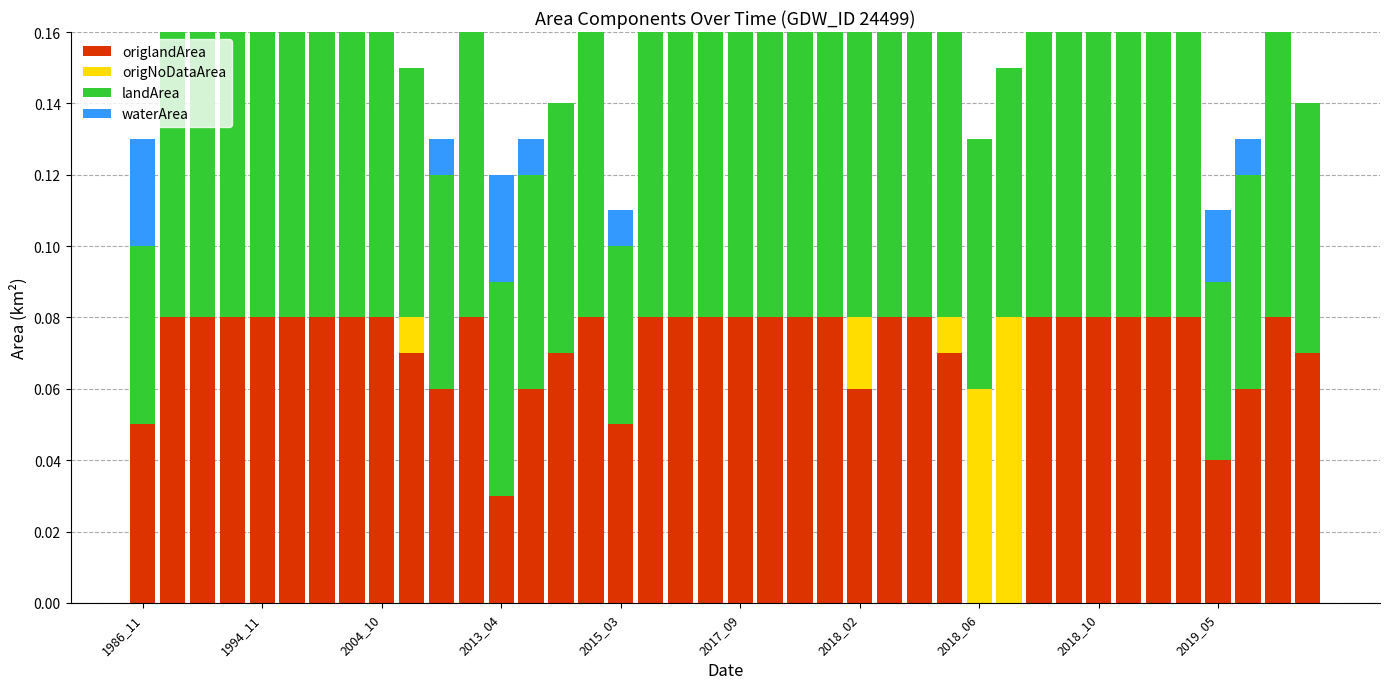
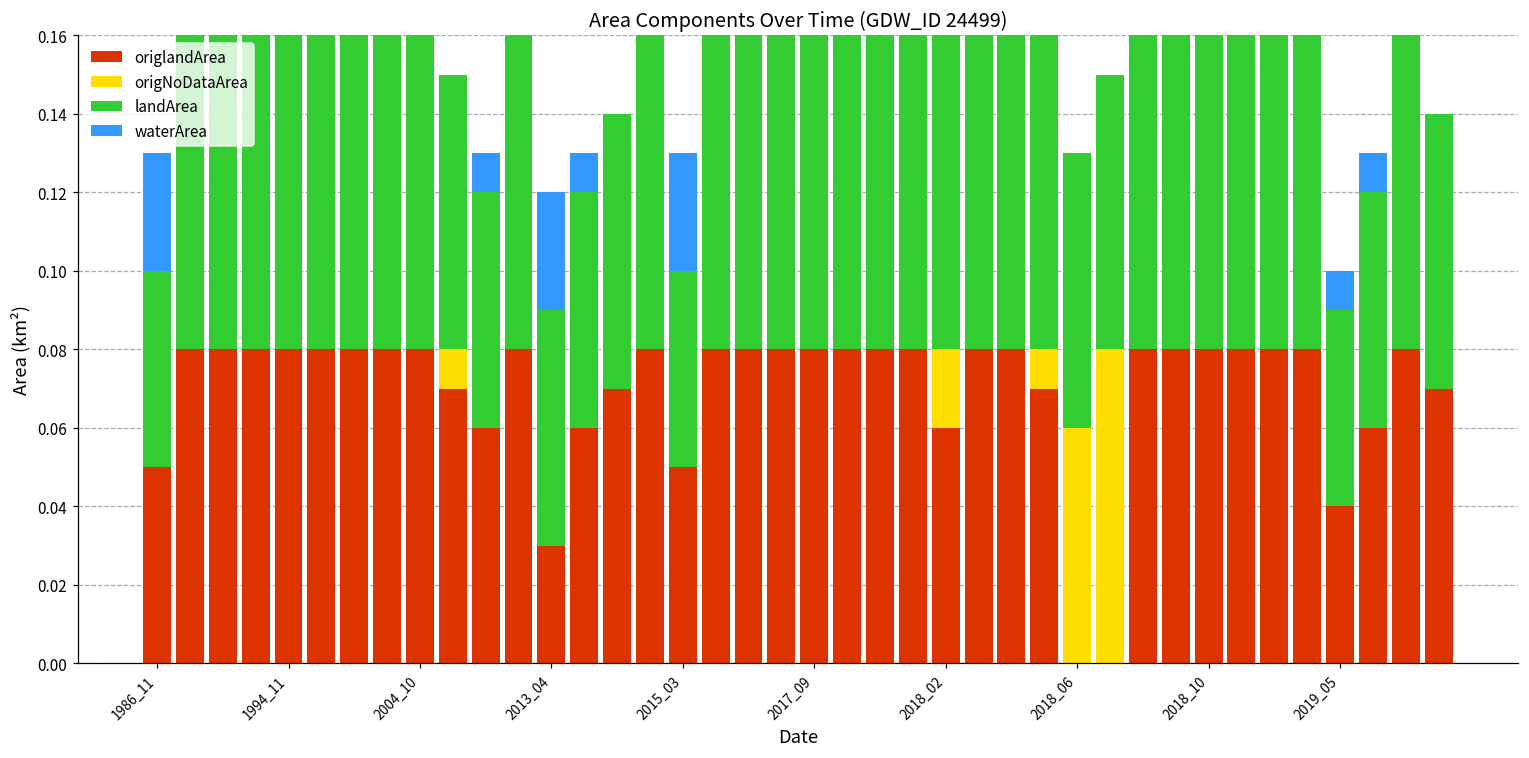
  {
    "origlandArea": {
      "1986_11": 0.05,
      "1994_11": 0.08,
      "2004_10": 0.08,
      "2013_04": 0.03,
      "2015_03": 0.05,
      "2017_09": 0.08,
      "2018_02": 0.06,
      "2018_06": 0.00,
      "2018_10": 0.08,
      "2019_05": 0.04
    },
    "landArea": {
      "1986_11": 0.05,
      "1994_11": 0.08,
      "2004_10": 0.08,
      "2013_04": 0.06,
      "2015_03": 0.05,
      "2017_09": 0.08,
      "2018_02": 0.08,
      "2018_06": 0.07,
      "2018_10": 0.08,
      "2019_05": 0.05
    },
    "waterArea": {
      "1986_11": 0.03,
      "1994_11": 0.00,
      "2004_10": 0.00,
      "2013_04": 0.03,
-     "2015_03": 0.01,
+     "2015_03": 0.03,
      "2017_09": 0.00,
      "2018_02": 0.00,
      "2018_06": 0.00,
      "2018_10": 0.00,
-     "2019_05": 0.02
+     "2019_05": 0.01
    }
  }
